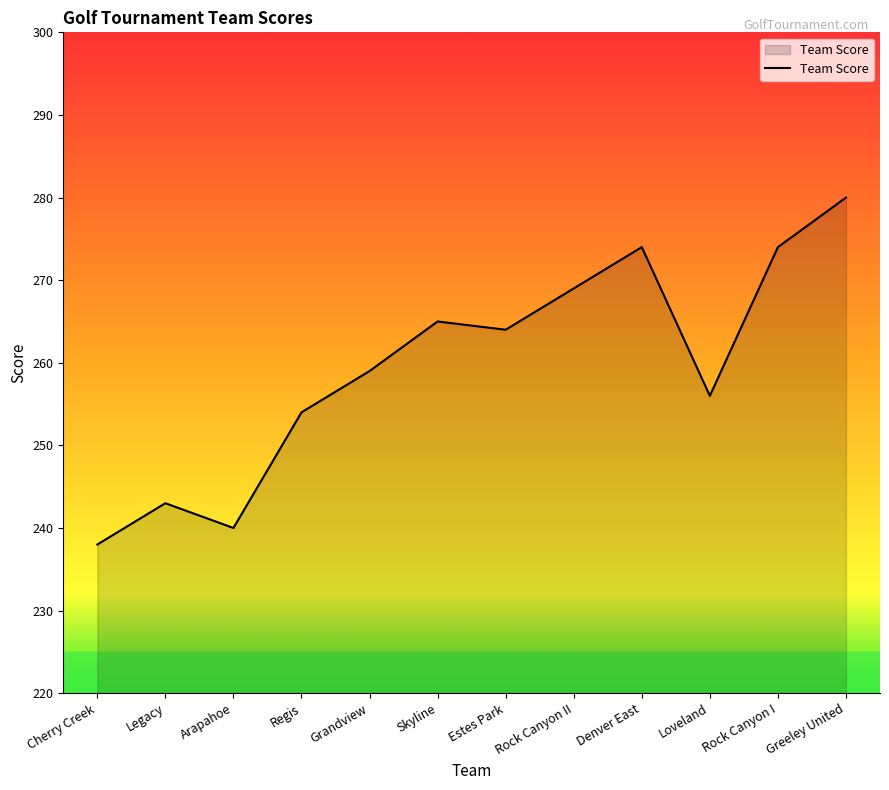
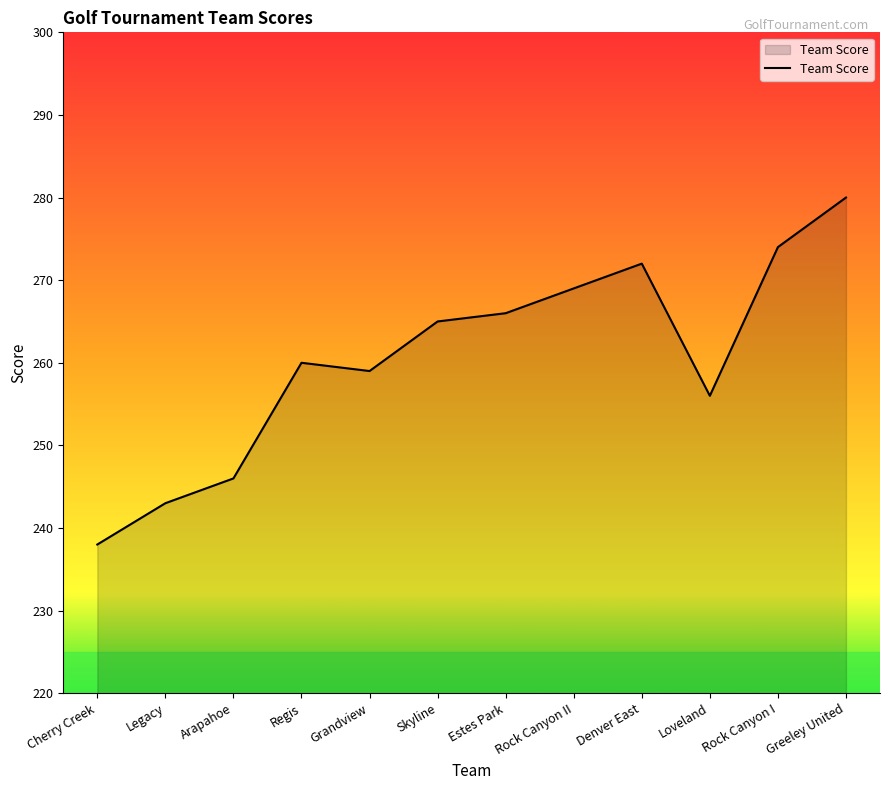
  {
    "Cherry Creek": 238,
    "Legacy": 243,
-   "Arapahoe": 240,
-   "Regis": 254,
+   "Arapahoe": 246,
+   "Regis": 260,
    "Grandview": 259,
    "Skyline": 265,
-   "Estes Park": 264,
+   "Estes Park": 266,
    "Rock Canyon II": 269,
-   "Denver East": 274,
+   "Denver East": 272,
    "Loveland": 256,
    "Rock Canyon I": 274,
    "Greeley United": 280
  }
